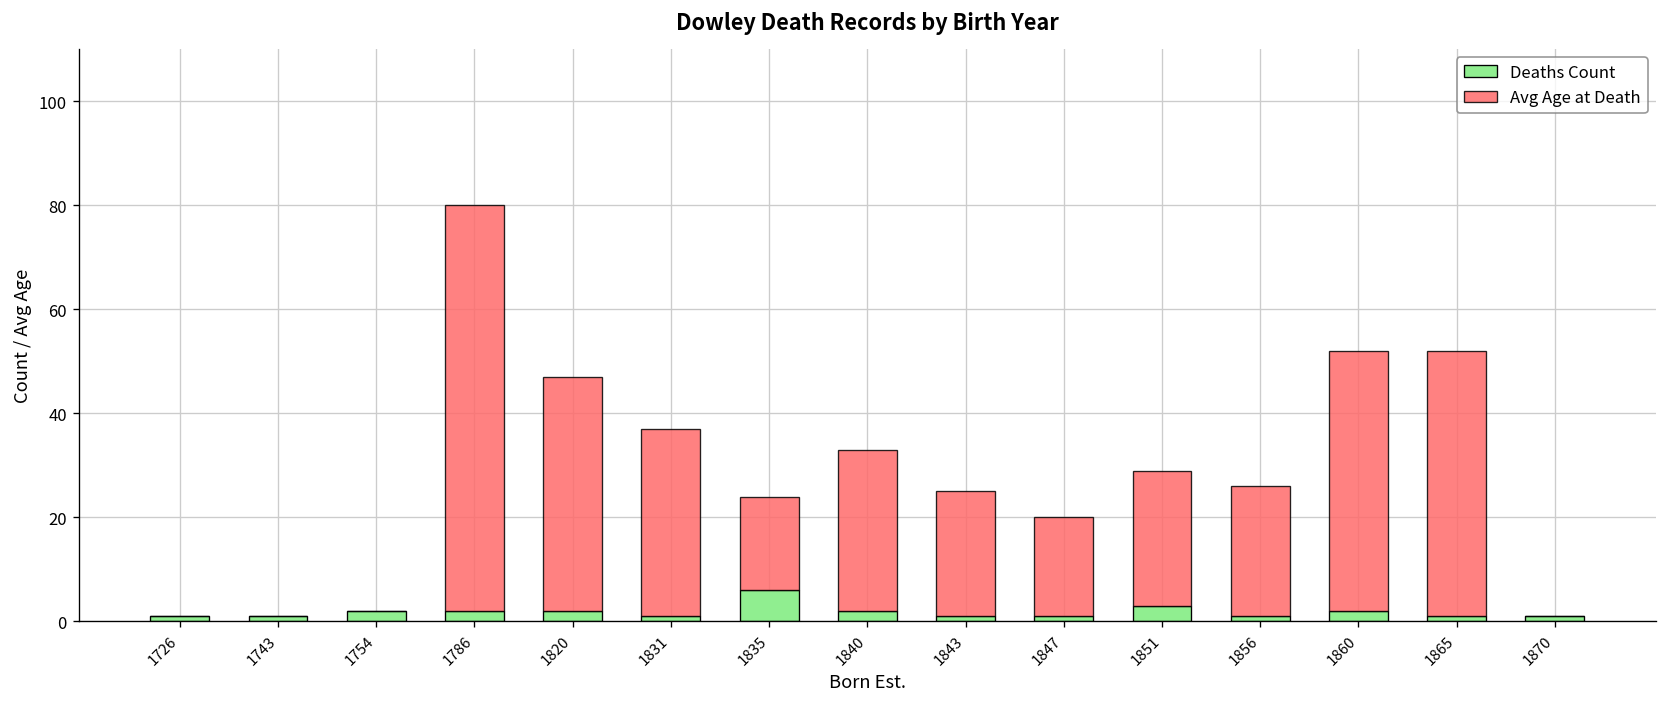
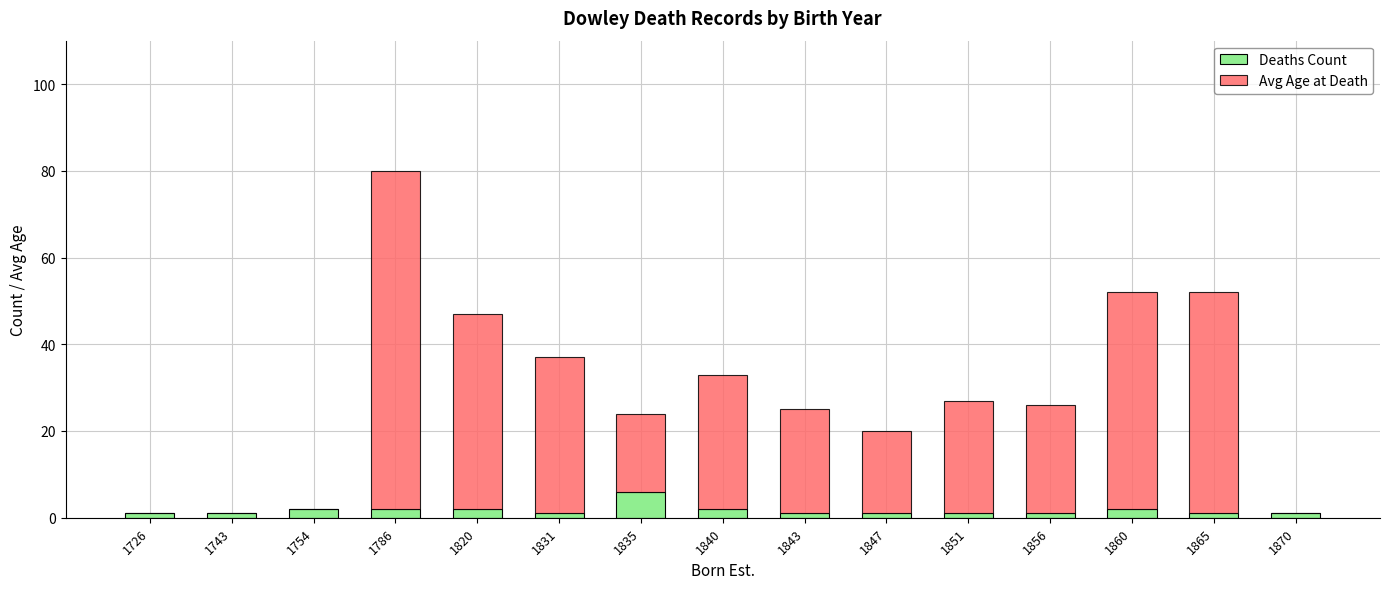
  {
    "Deaths Count": {
      "1726": 1,
      "1743": 1,
      "1754": 2,
      "1786": 2,
      "1820": 2,
      "1831": 1,
      "1835": 6,
      "1840": 2,
      "1843": 1,
      "1847": 1,
-     "1851": 3,
+     "1851": 1,
      "1856": 1,
      "1860": 2,
      "1865": 1,
      "1870": 1
    },
    "Avg Age at Death": {
      "1726": 0,
      "1743": 0,
      "1754": 0,
      "1786": 78,
      "1820": 45,
      "1831": 36,
      "1835": 18,
      "1840": 31,
      "1843": 24,
      "1847": 19,
      "1851": 26,
      "1856": 25,
      "1860": 50,
      "1865": 51,
      "1870": 0
    }
  }
